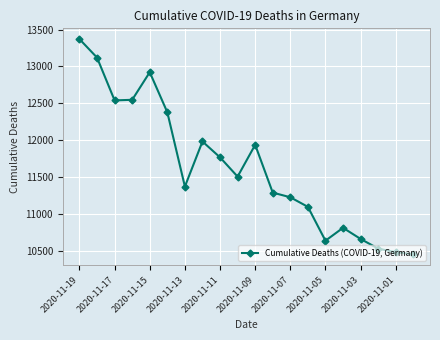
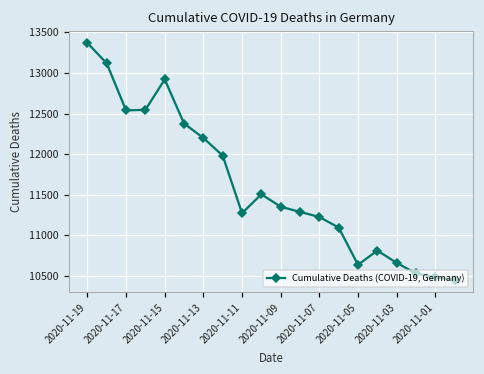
  {
    "2020-11-19": 13400,
    "2020-11-17": 12500,
    "2020-11-15": 12900,
-   "2020-11-13": 11400,
-   "2020-11-11": 11800,
-   "2020-11-09": 11900,
+   "2020-11-13": 12200,
+   "2020-11-11": 11300,
+   "2020-11-09": 11400,
    "2020-11-07": 11200,
    "2020-11-05": 10600,
    "2020-11-03": 10700
  }
